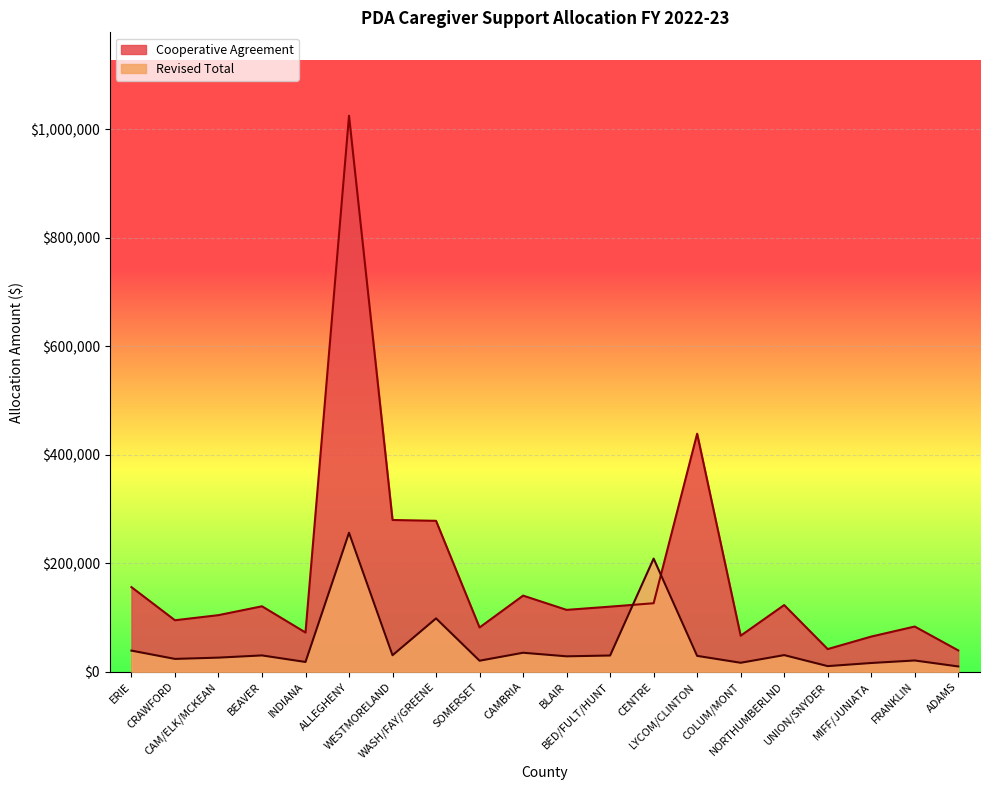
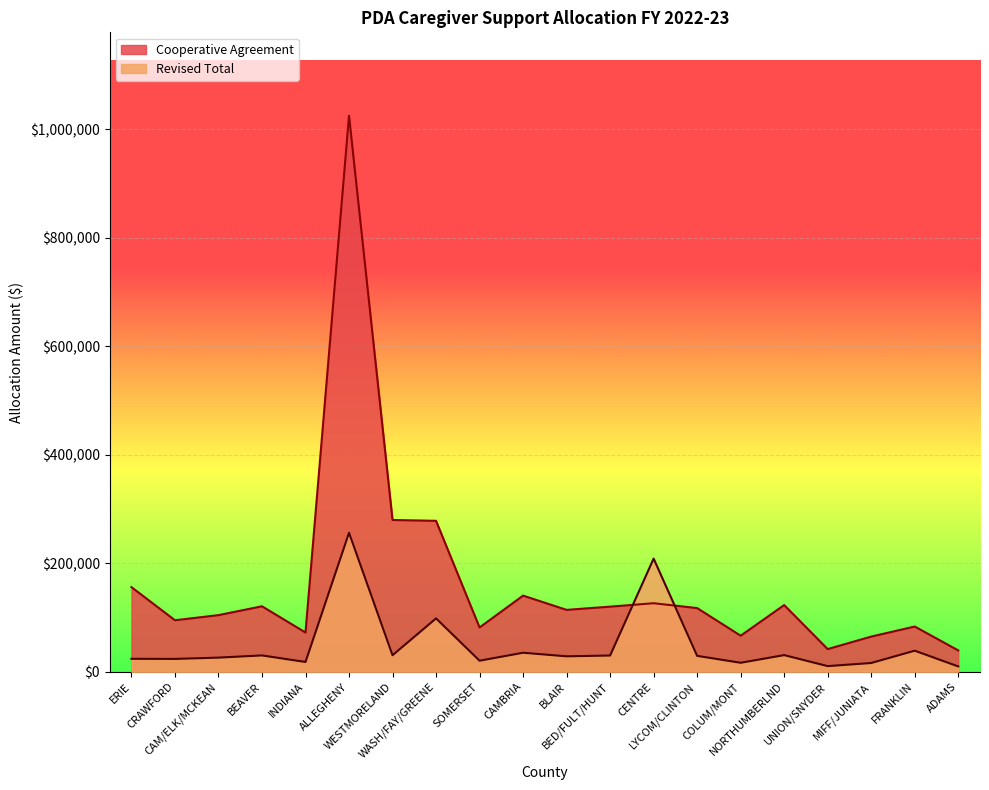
  {
    "Cooperative Agreement": {
      "ERIE": "$160,000",
      "CRAWFORD": "$90,000",
      "CAM/ELK/MCKEAN": "$100,000",
      "BEAVER": "$120,000",
      "INDIANA": "$70,000",
      "ALLEGHENY": "$1,020,000",
      "WESTMORELAND": "$280,000",
      "WASH/FAY/GREENE": "$280,000",
      "SOMERSET": "$80,000",
      "CAMBRIA": "$140,000",
      "BLAIR": "$110,000",
      "BED/FULT/HUNT": "$120,000",
      "CENTRE": "$130,000",
-     "LYCOM/CLINTON": "$440,000",
+     "LYCOM/CLINTON": "$120,000",
      "COLUM/MONT": "$70,000",
      "NORTHUMBERLND": "$120,000",
      "UNION/SNYDER": "$40,000",
      "MIFF/JUNIATA": "$60,000",
      "FRANKLIN": "$80,000",
      "ADAMS": "$40,000"
    },
    "Revised Total": {
-     "ERIE": "$40,000",
+     "ERIE": "$20,000",
      "CRAWFORD": "$20,000",
      "CAM/ELK/MCKEAN": "$30,000",
      "BEAVER": "$30,000",
      "INDIANA": "$20,000",
      "ALLEGHENY": "$260,000",
      "WESTMORELAND": "$30,000",
      "WASH/FAY/GREENE": "$100,000",
      "SOMERSET": "$20,000",
      "CAMBRIA": "$40,000",
      "BLAIR": "$30,000",
      "BED/FULT/HUNT": "$30,000",
      "CENTRE": "$210,000",
      "LYCOM/CLINTON": "$30,000",
      "COLUM/MONT": "$20,000",
      "NORTHUMBERLND": "$30,000",
      "UNION/SNYDER": "$10,000",
      "MIFF/JUNIATA": "$20,000",
-     "FRANKLIN": "$20,000",
+     "FRANKLIN": "$40,000",
      "ADAMS": "$10,000"
    }
  }
